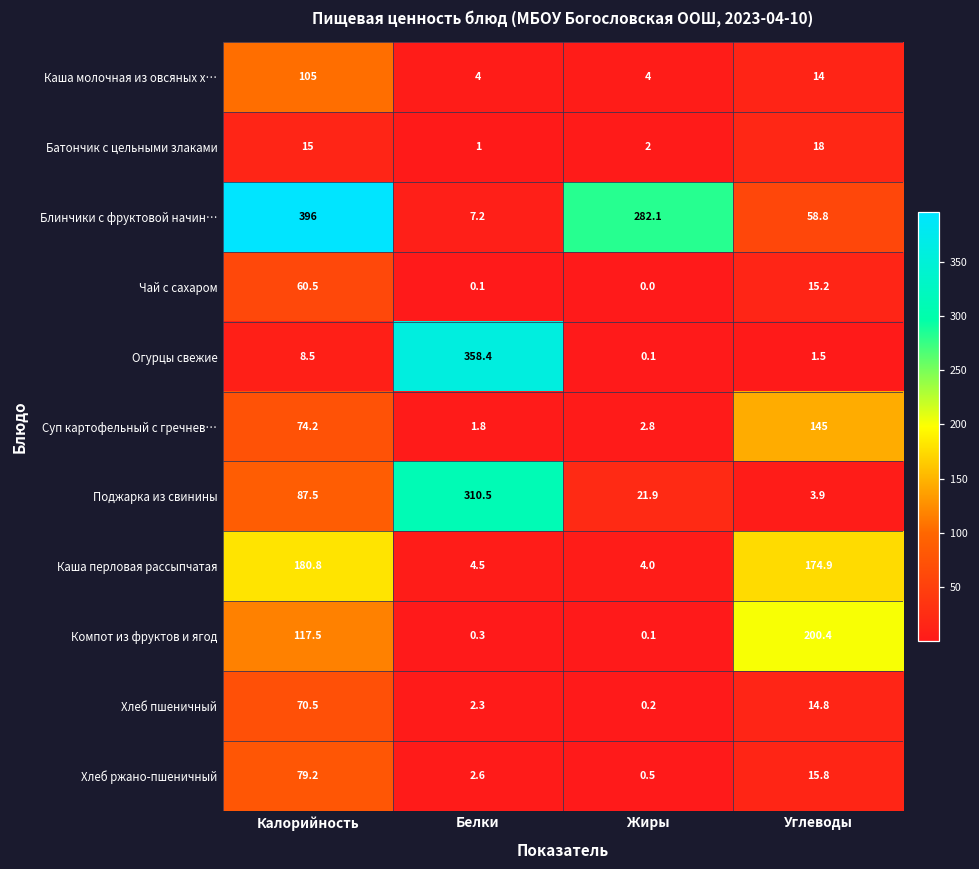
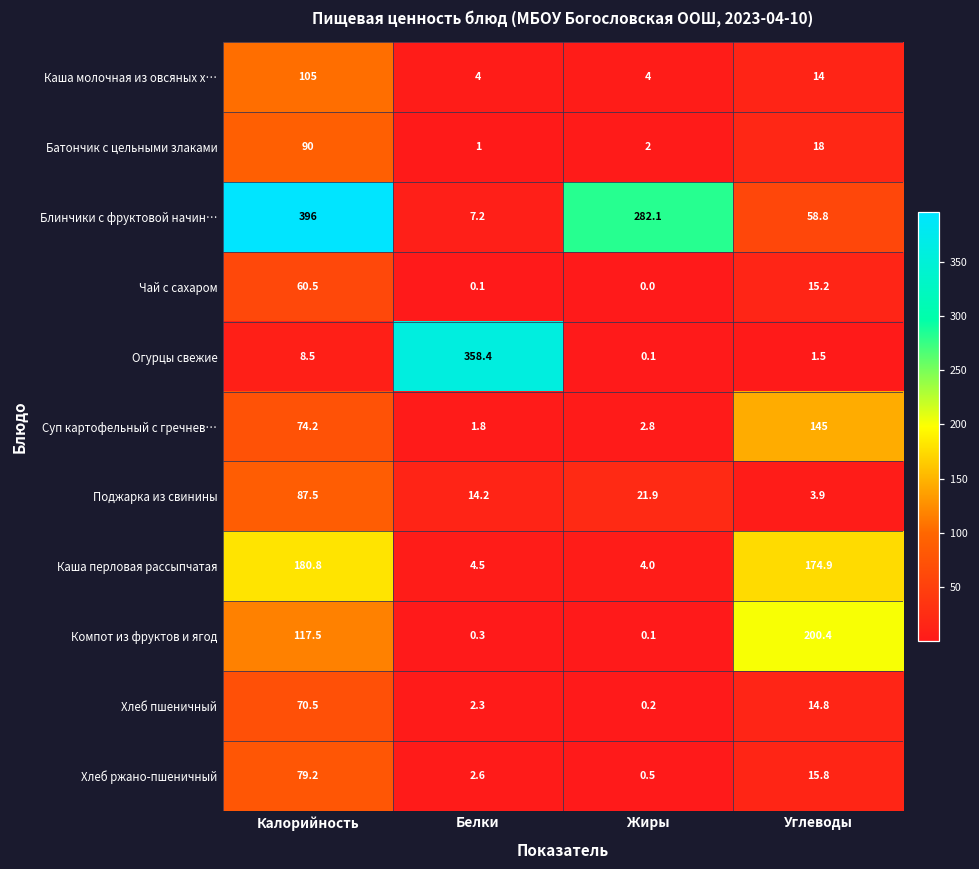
  {
    "Каша молочная из овсяных х…": {
      "Калорийность": 105,
      "Белки": 4,
      "Жиры": 4,
      "Углеводы": 14
    },
    "Батончик с цельными злаками": {
-     "Калорийность": 15,
+     "Калорийность": 90,
      "Белки": 1,
      "Жиры": 2,
      "Углеводы": 18
    },
    "Блинчики с фруктовой начин…": {
      "Калорийность": 396,
      "Белки": 7.2,
      "Жиры": 282.1,
      "Углеводы": 58.8
    },
    "Чай с сахаром": {
      "Калорийность": 60.5,
      "Белки": 0.1,
      "Жиры": 0.0,
      "Углеводы": 15.2
    },
    "Огурцы свежие": {
      "Калорийность": 8.5,
      "Белки": 358.4,
      "Жиры": 0.1,
      "Углеводы": 1.5
    },
    "Суп картофельный с гречнев…": {
      "Калорийность": 74.2,
      "Белки": 1.8,
      "Жиры": 2.8,
      "Углеводы": 145
    },
    "Поджарка из свинины": {
      "Калорийность": 87.5,
-     "Белки": 310.5,
+     "Белки": 14.2,
      "Жиры": 21.9,
      "Углеводы": 3.9
    },
    "Каша перловая рассыпчатая": {
      "Калорийность": 180.8,
      "Белки": 4.5,
      "Жиры": 4.0,
      "Углеводы": 174.9
    },
    "Компот из фруктов и ягод": {
      "Калорийность": 117.5,
      "Белки": 0.3,
      "Жиры": 0.1,
      "Углеводы": 200.4
    },
    "Хлеб пшеничный": {
      "Калорийность": 70.5,
      "Белки": 2.3,
      "Жиры": 0.2,
      "Углеводы": 14.8
    },
    "Хлеб ржано-пшеничный": {
      "Калорийность": 79.2,
      "Белки": 2.6,
      "Жиры": 0.5,
      "Углеводы": 15.8
    }
  }
